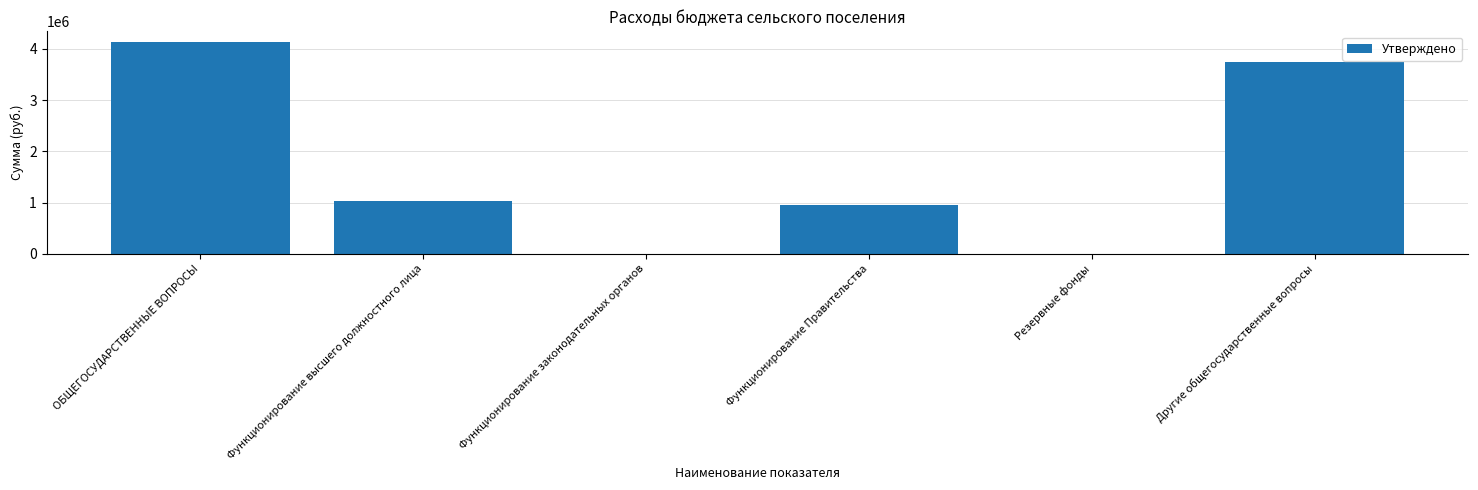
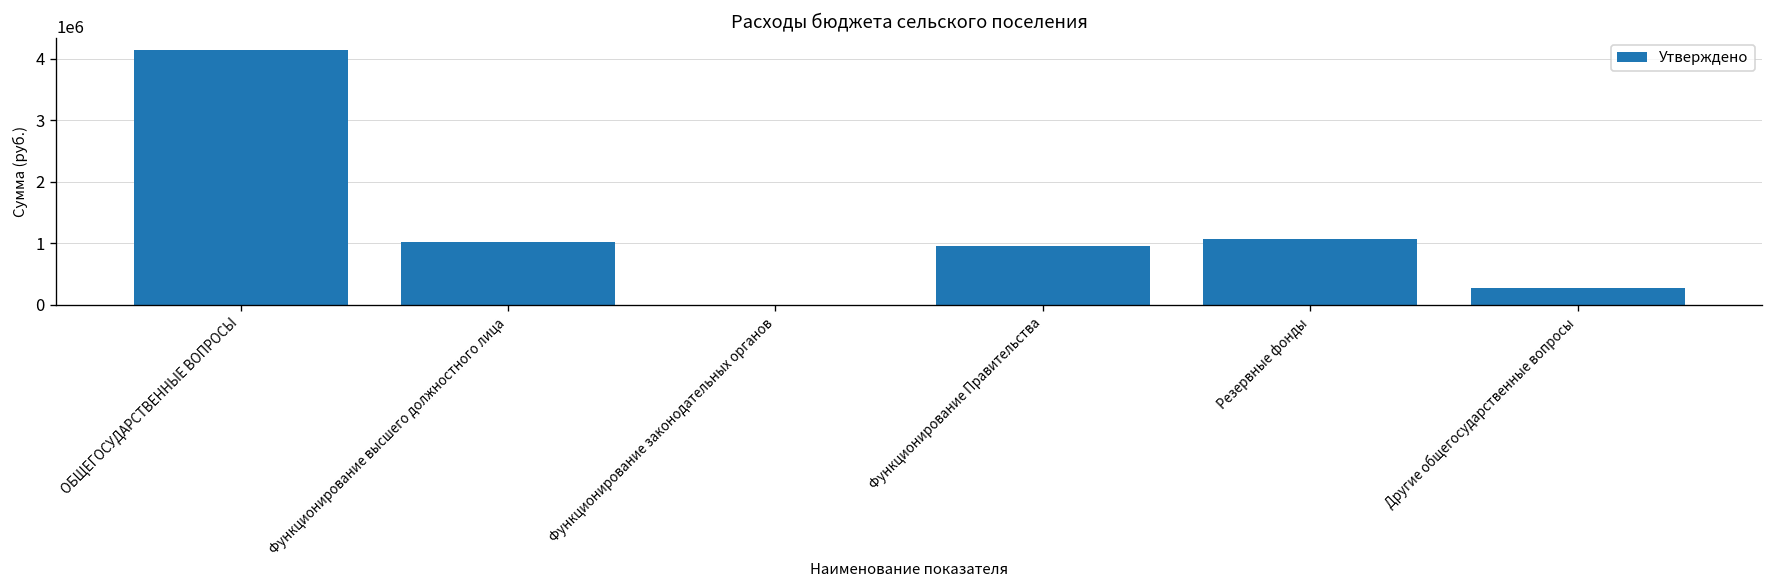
  {
    "ОБЩЕГОСУДАРСТВЕННЫЕ ВОПРОСЫ": 4100000,
    "Функционирование высшего должностного лица": 1000000,
    "Функционирование Правительства": 1000000,
-   "Резервные фонды": 0,
-   "Другие общегосударственные вопросы": 3700000
+   "Резервные фонды": 1100000,
+   "Другие общегосударственные вопросы": 300000
  }
